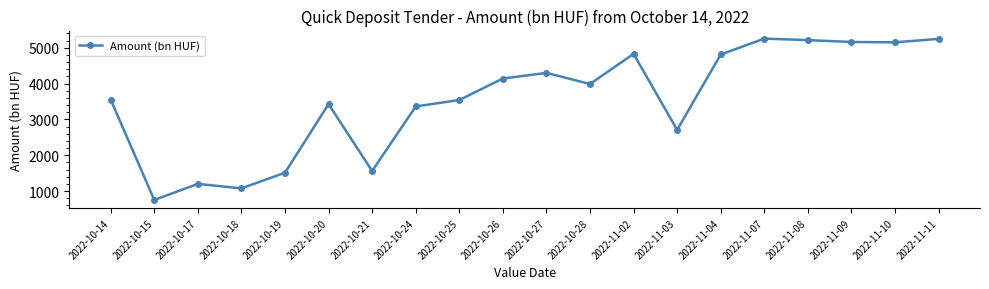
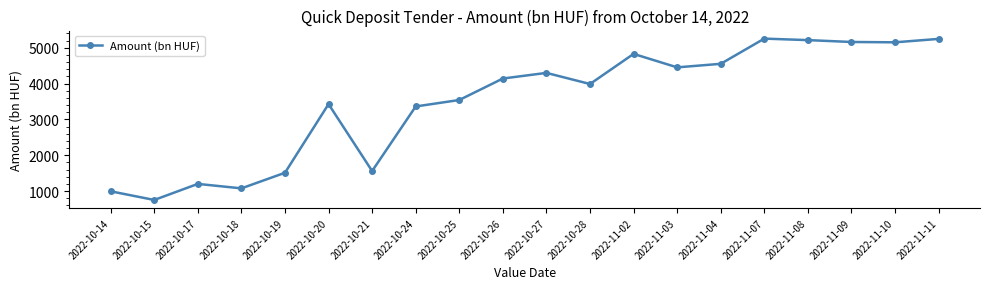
  {
-   "2022-10-14": 3600,
+   "2022-10-14": 1000,
    "2022-10-15": 800,
    "2022-10-17": 1200,
    "2022-10-18": 1100,
    "2022-10-19": 1500,
    "2022-10-20": 3400,
    "2022-10-21": 1600,
    "2022-10-24": 3400,
    "2022-10-25": 3500,
    "2022-10-26": 4100,
    "2022-10-27": 4300,
    "2022-10-28": 4000,
    "2022-11-02": 4800,
-   "2022-11-03": 2700,
-   "2022-11-04": 4800,
+   "2022-11-03": 4500,
+   "2022-11-04": 4600,
    "2022-11-07": 5300,
    "2022-11-08": 5200,
    "2022-11-09": 5200,
    "2022-11-10": 5200,
    "2022-11-11": 5200
  }
